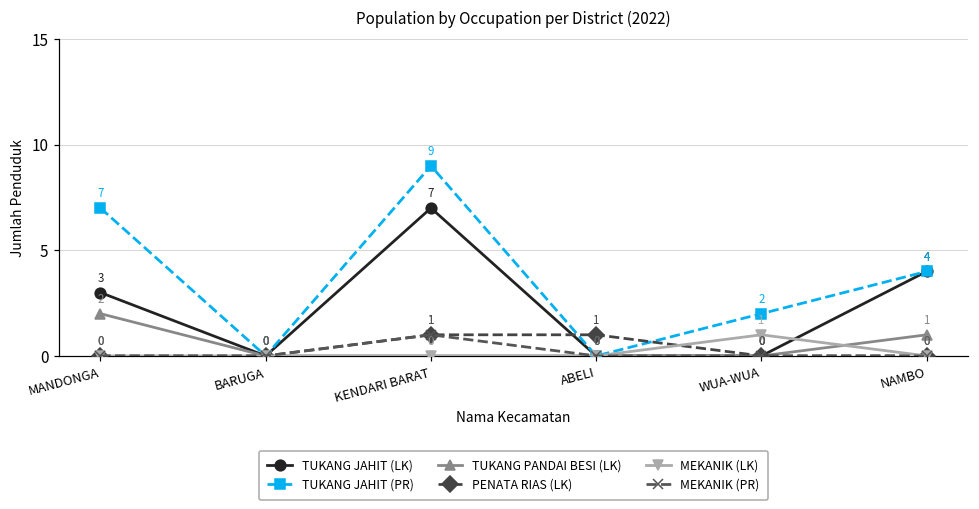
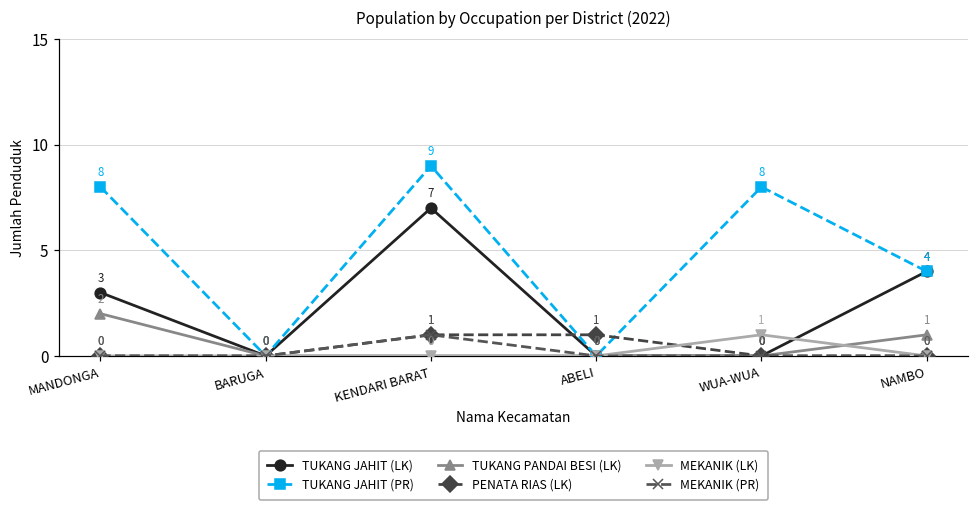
  {
    "TUKANG JAHIT (PR)": {
-     "MANDONGA": 7,
+     "MANDONGA": 8,
      "KENDARI BARAT": 9,
-     "WUA-WUA": 2
+     "WUA-WUA": 8
    }
  }
